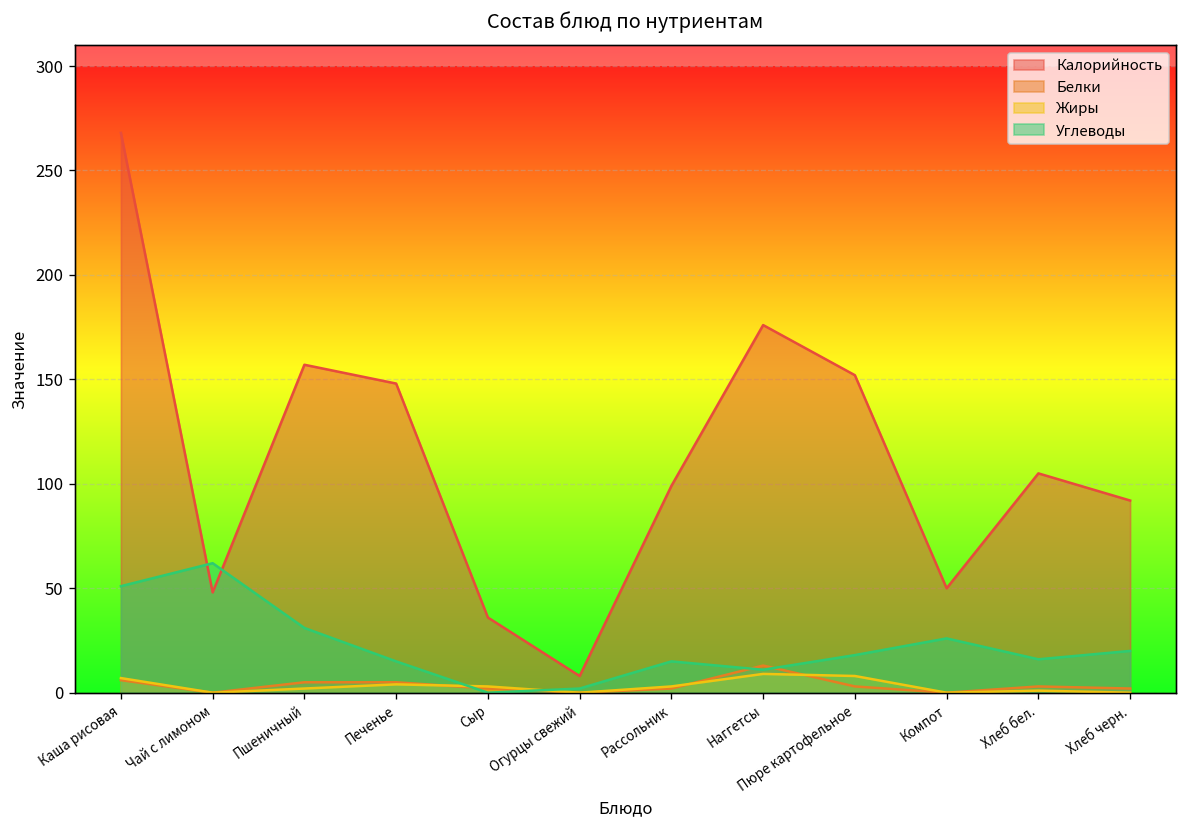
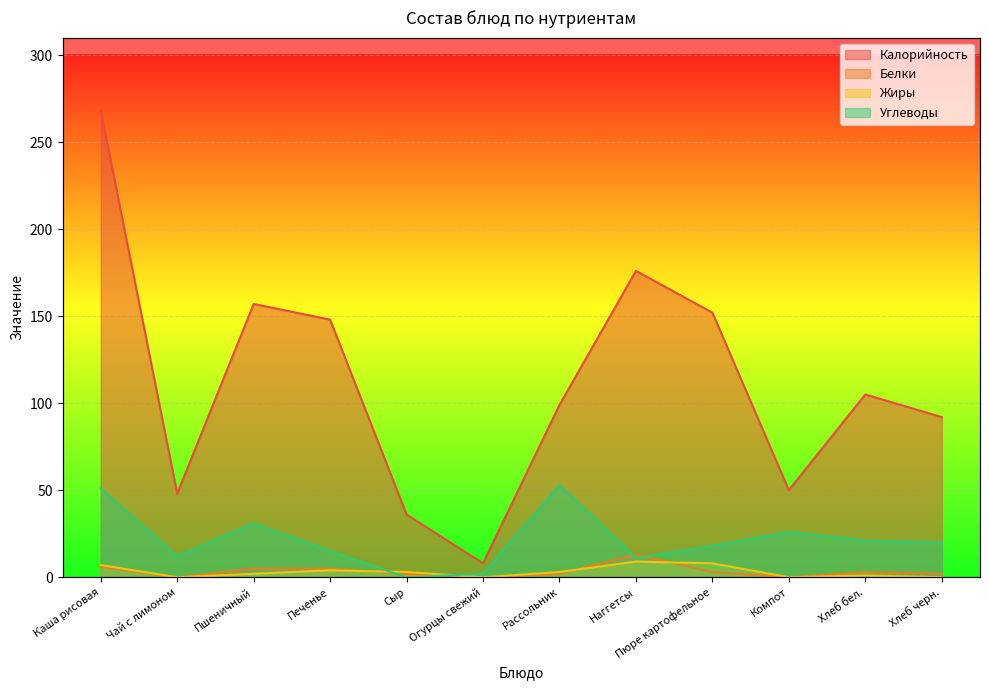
  {
    "Углеводы": {
      "Каша рисовая": 51,
-     "Чай с лимоном": 62,
+     "Чай с лимоном": 12,
      "Пшеничный": 31,
      "Печенье": 15,
      "Сыр": 0,
      "Огурцы свежий": 2,
-     "Рассольник": 15,
+     "Рассольник": 53,
      "Наггетсы": 11,
      "Пюре картофельное": 18,
      "Компот": 26,
-     "Хлеб бел.": 16,
+     "Хлеб бел.": 21,
      "Хлеб черн.": 20
    }
  }
